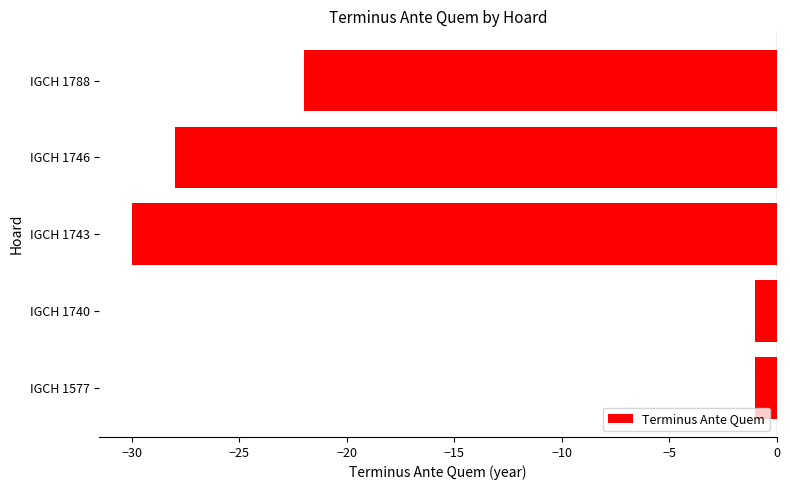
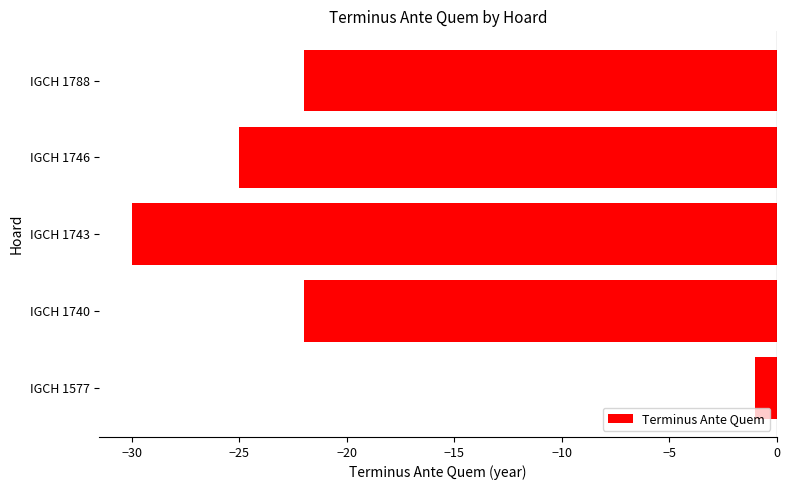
  {
    "IGCH 1788": -22,
-   "IGCH 1746": -28,
+   "IGCH 1746": -25,
    "IGCH 1743": -30,
-   "IGCH 1740": -1,
+   "IGCH 1740": -22,
    "IGCH 1577": -1
  }
